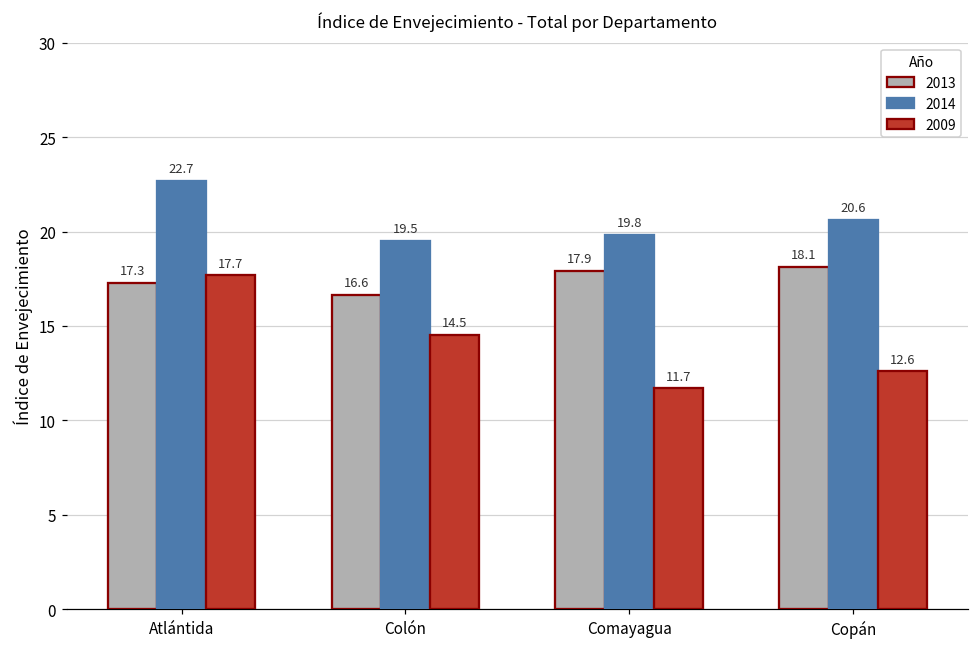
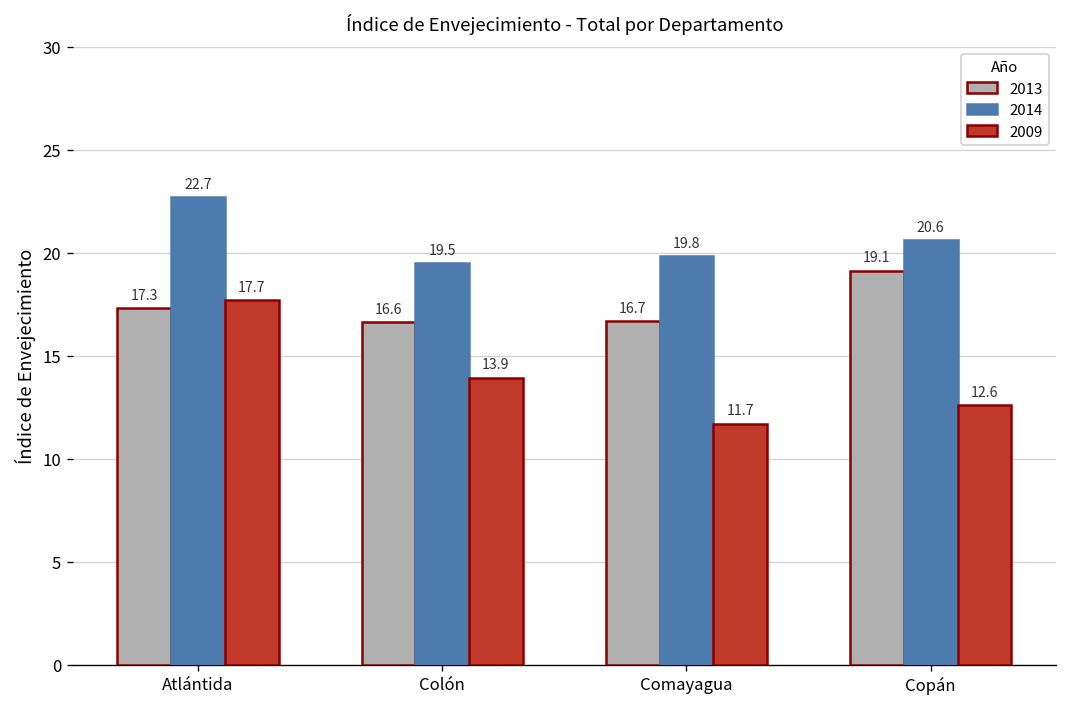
  {
    "2013": {
      "Atlántida": 17.3,
      "Colón": 16.6,
-     "Comayagua": 17.9,
-     "Copán": 18.1
+     "Comayagua": 16.7,
+     "Copán": 19.1
    },
    "2014": {
      "Atlántida": 22.7,
      "Colón": 19.5,
      "Comayagua": 19.8,
      "Copán": 20.6
    },
    "2009": {
      "Atlántida": 17.7,
-     "Colón": 14.5,
+     "Colón": 13.9,
      "Comayagua": 11.7,
      "Copán": 12.6
    }
  }
